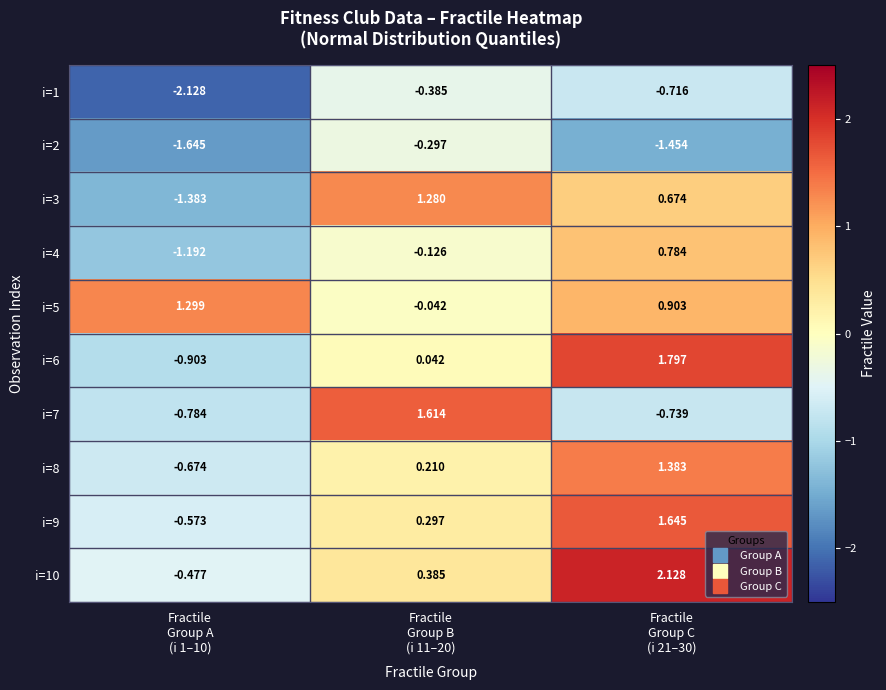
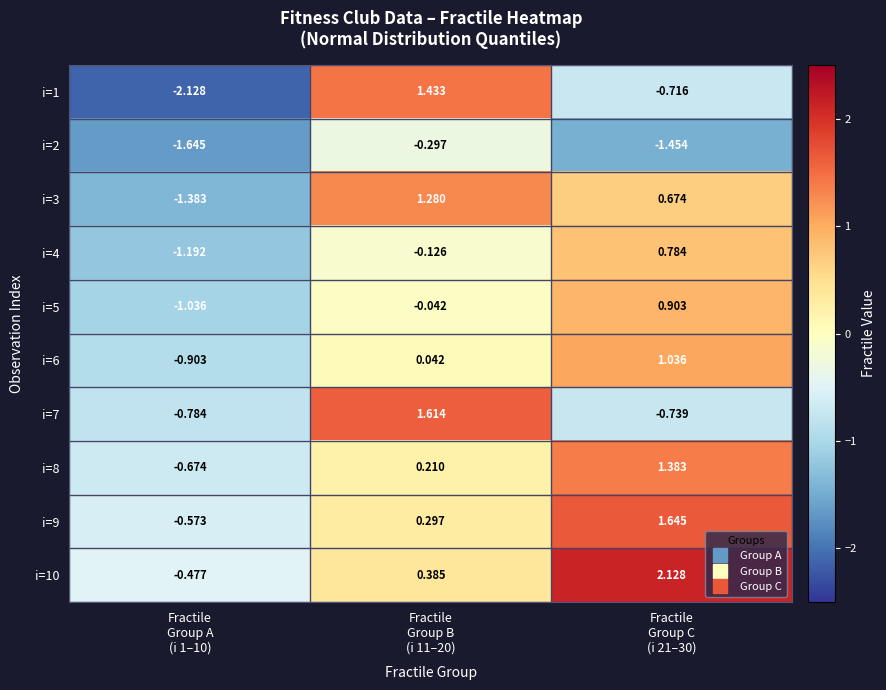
  {
    "i=1": {
      "Fractile Group A (i 1–10)": -2.128,
-     "Fractile Group B (i 11–20)": -0.385,
+     "Fractile Group B (i 11–20)": 1.433,
      "Fractile Group C (i 21–30)": -0.716
    },
    "i=2": {
      "Fractile Group A (i 1–10)": -1.645,
      "Fractile Group B (i 11–20)": -0.297,
      "Fractile Group C (i 21–30)": -1.454
    },
    "i=3": {
      "Fractile Group A (i 1–10)": -1.383,
      "Fractile Group B (i 11–20)": 1.280,
      "Fractile Group C (i 21–30)": 0.674
    },
    "i=4": {
      "Fractile Group A (i 1–10)": -1.192,
      "Fractile Group B (i 11–20)": -0.126,
      "Fractile Group C (i 21–30)": 0.784
    },
    "i=5": {
-     "Fractile Group A (i 1–10)": 1.299,
+     "Fractile Group A (i 1–10)": -1.036,
      "Fractile Group B (i 11–20)": -0.042,
      "Fractile Group C (i 21–30)": 0.903
    },
    "i=6": {
      "Fractile Group A (i 1–10)": -0.903,
      "Fractile Group B (i 11–20)": 0.042,
-     "Fractile Group C (i 21–30)": 1.797
+     "Fractile Group C (i 21–30)": 1.036
    },
    "i=7": {
      "Fractile Group A (i 1–10)": -0.784,
      "Fractile Group B (i 11–20)": 1.614,
      "Fractile Group C (i 21–30)": -0.739
    },
    "i=8": {
      "Fractile Group A (i 1–10)": -0.674,
      "Fractile Group B (i 11–20)": 0.210,
      "Fractile Group C (i 21–30)": 1.383
    },
    "i=9": {
      "Fractile Group A (i 1–10)": -0.573,
      "Fractile Group B (i 11–20)": 0.297,
      "Fractile Group C (i 21–30)": 1.645
    },
    "i=10": {
      "Fractile Group A (i 1–10)": -0.477,
      "Fractile Group B (i 11–20)": 0.385,
      "Fractile Group C (i 21–30)": 2.128
    }
  }
